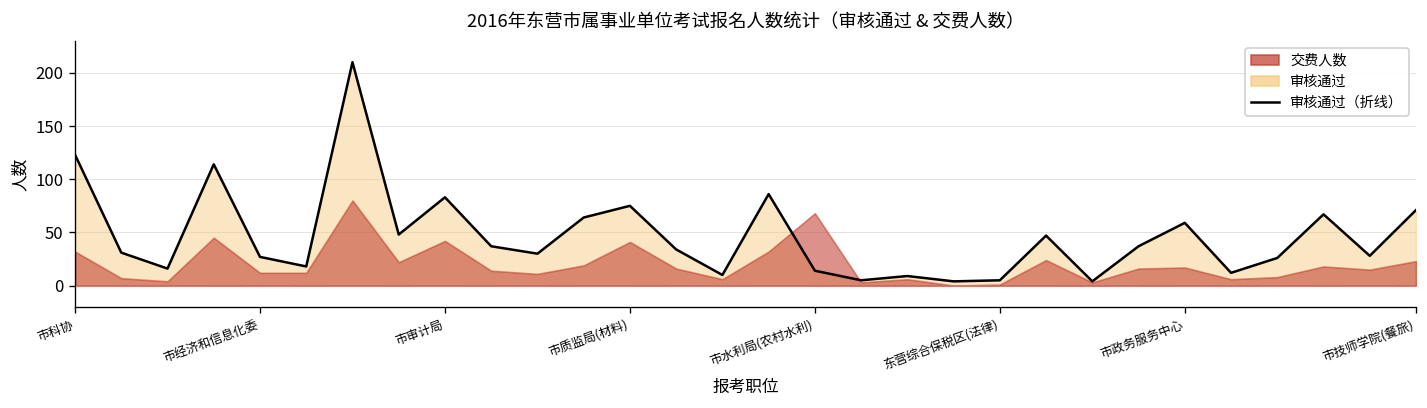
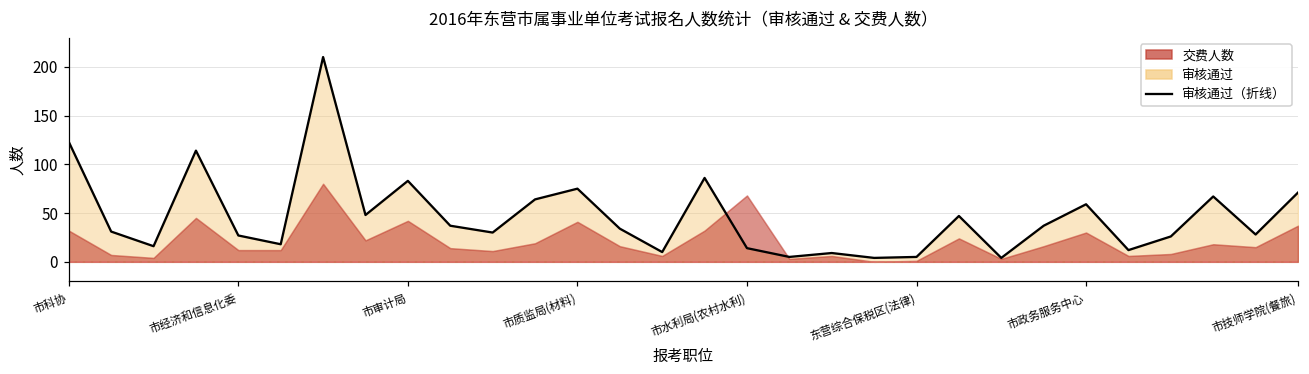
  {
    "审核通过": {
      "市科协": 120,
      "市经济和信息化委": 30,
      "市审计局": 80,
      "市质监局(材料)": 80,
      "市水利局(农村水利)": 10,
      "东营综合保税区(法律)": 10,
      "市政务服务中心": 60,
      "市技师学院(餐旅)": 70
    },
    "交费人数": {
      "市科协": 30,
      "市经济和信息化委": 10,
      "市审计局": 40,
      "市质监局(材料)": 40,
      "市水利局(农村水利)": 70,
-     "市政务服务中心": 20,
-     "市技师学院(餐旅)": 20
+     "市政务服务中心": 30,
+     "市技师学院(餐旅)": 40
    }
  }
